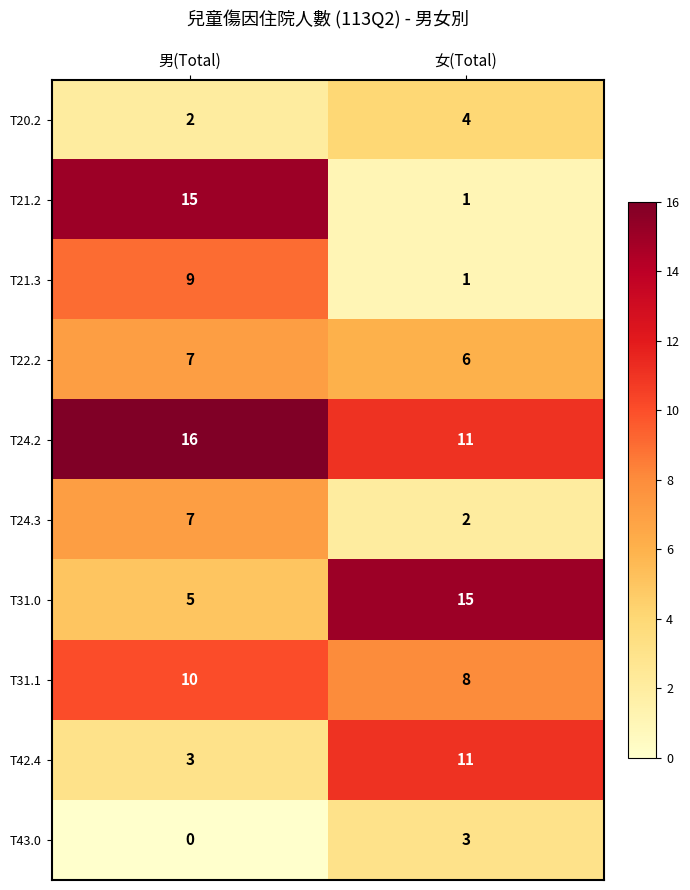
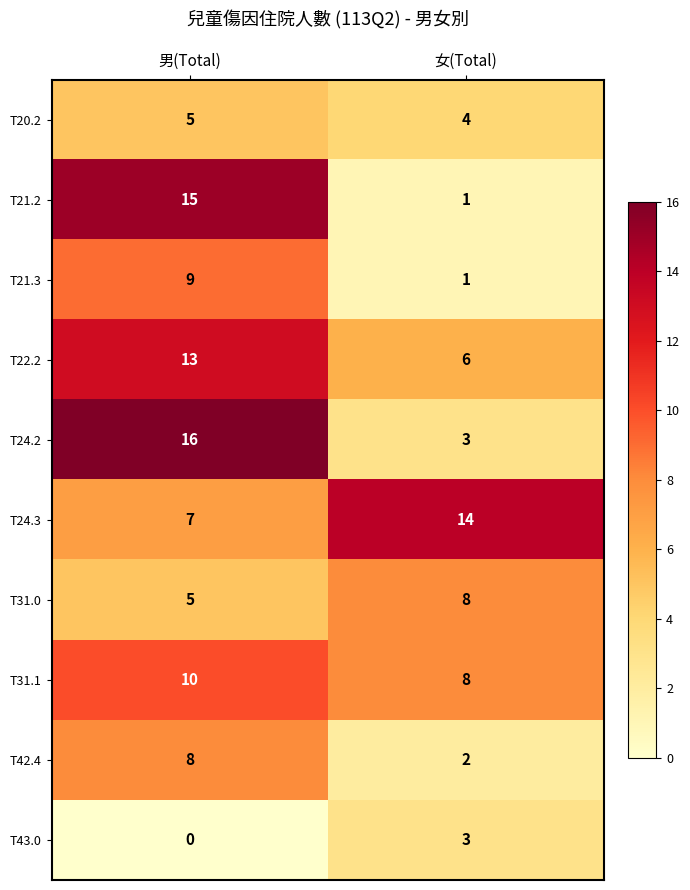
  {
    "T20.2": {
-     "男(Total)": 2,
+     "男(Total)": 5,
      "女(Total)": 4
    },
    "T21.2": {
      "男(Total)": 15,
      "女(Total)": 1
    },
    "T21.3": {
      "男(Total)": 9,
      "女(Total)": 1
    },
    "T22.2": {
-     "男(Total)": 7,
+     "男(Total)": 13,
      "女(Total)": 6
    },
    "T24.2": {
      "男(Total)": 16,
-     "女(Total)": 11
+     "女(Total)": 3
    },
    "T24.3": {
      "男(Total)": 7,
-     "女(Total)": 2
+     "女(Total)": 14
    },
    "T31.0": {
      "男(Total)": 5,
-     "女(Total)": 15
+     "女(Total)": 8
    },
    "T31.1": {
      "男(Total)": 10,
      "女(Total)": 8
    },
    "T42.4": {
-     "男(Total)": 3,
-     "女(Total)": 11
+     "男(Total)": 8,
+     "女(Total)": 2
    },
    "T43.0": {
      "男(Total)": 0,
      "女(Total)": 3
    }
  }
